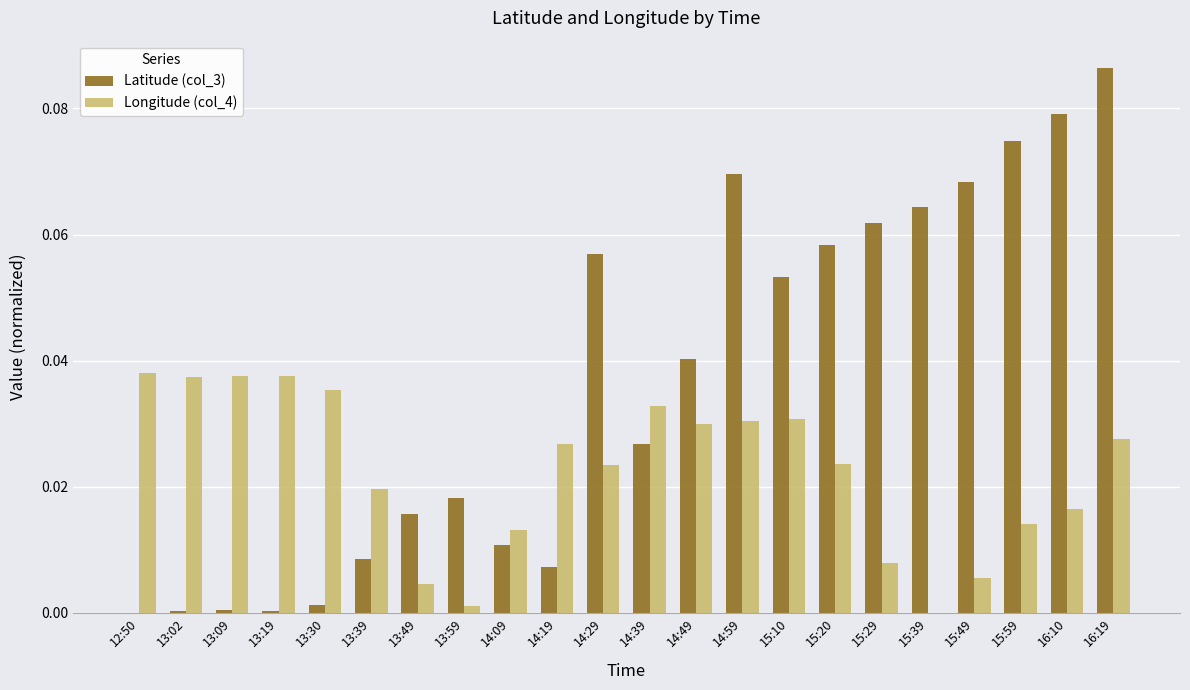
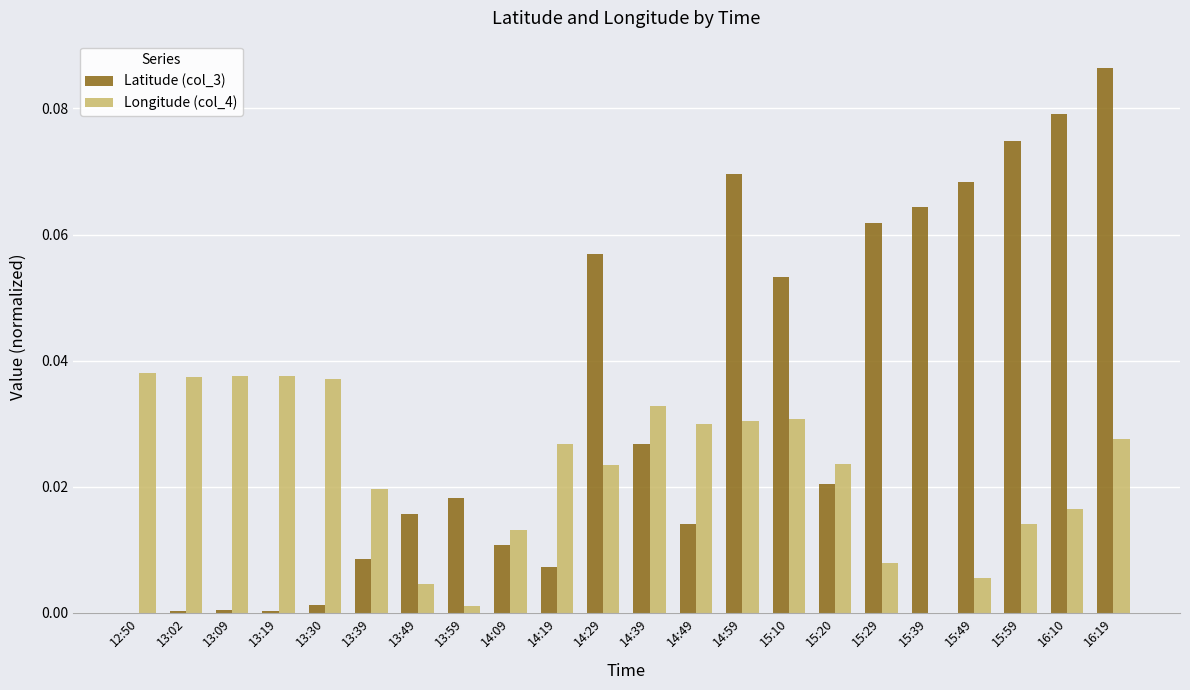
  {
    "Latitude (col_3)": {
      "12:50": 0.000,
      "13:30": 0.001,
      "13:39": 0.008,
      "13:49": 0.016,
      "13:59": 0.018,
      "14:09": 0.011,
      "14:19": 0.007,
      "14:29": 0.057,
      "14:39": 0.027,
-     "14:49": 0.040,
+     "14:49": 0.014,
      "14:59": 0.070,
      "15:10": 0.053,
-     "15:20": 0.058,
+     "15:20": 0.020,
      "15:29": 0.062,
      "15:39": 0.064,
      "15:49": 0.068,
      "15:59": 0.075,
      "16:10": 0.079,
      "16:19": 0.086
    },
    "Longitude (col_4)": {
      "12:50": 0.038,
      "13:02": 0.037,
      "13:09": 0.038,
      "13:19": 0.038,
-     "13:30": 0.035,
+     "13:30": 0.037,
      "13:39": 0.020,
      "13:49": 0.005,
      "13:59": 0.001,
      "14:09": 0.013,
      "14:19": 0.027,
      "14:29": 0.023,
      "14:39": 0.033,
      "14:49": 0.030,
      "14:59": 0.030,
      "15:10": 0.031,
      "15:20": 0.024,
      "15:29": 0.008,
      "15:39": 0.000,
      "15:49": 0.006,
      "15:59": 0.014,
      "16:10": 0.017,
      "16:19": 0.028
    }
  }
